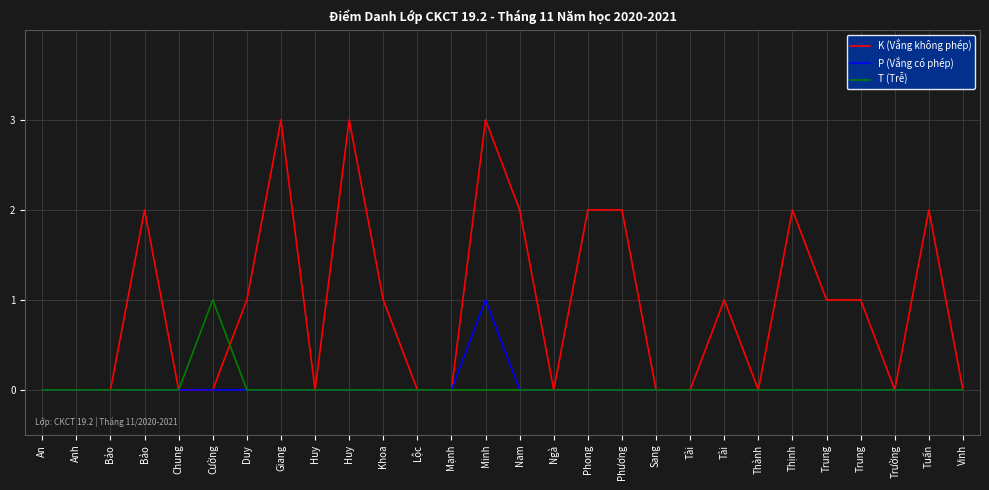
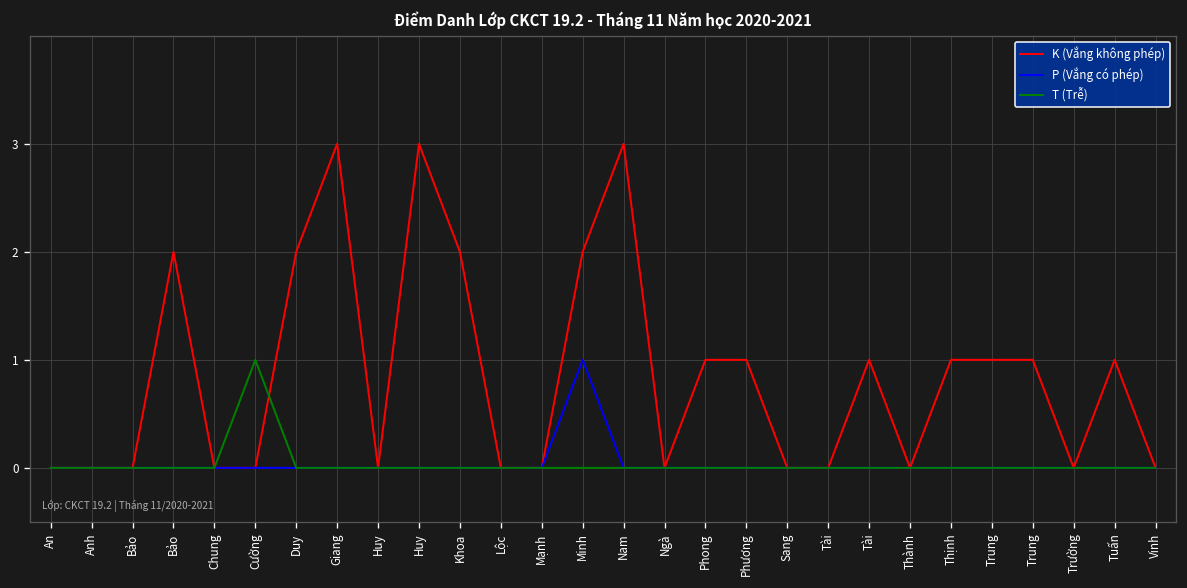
  {
    "K (Vắng không phép)": {
-     "Duy": 1,
+     "Duy": 2,
      "Giang": 3,
-     "Khoa": 1,
-     "Minh": 3,
-     "Nam": 2,
-     "Phong": 2,
-     "Phương": 2,
-     "Thịnh": 2,
-     "Tuấn": 2
+     "Khoa": 2,
+     "Minh": 2,
+     "Nam": 3,
+     "Phong": 1,
+     "Phương": 1,
+     "Thịnh": 1,
+     "Tuấn": 1
    },
    "P (Vắng có phép)": {
      "Minh": 1
    },
    "T (Trễ)": {
      "Cường": 1,
      "Minh": 0
    }
  }
